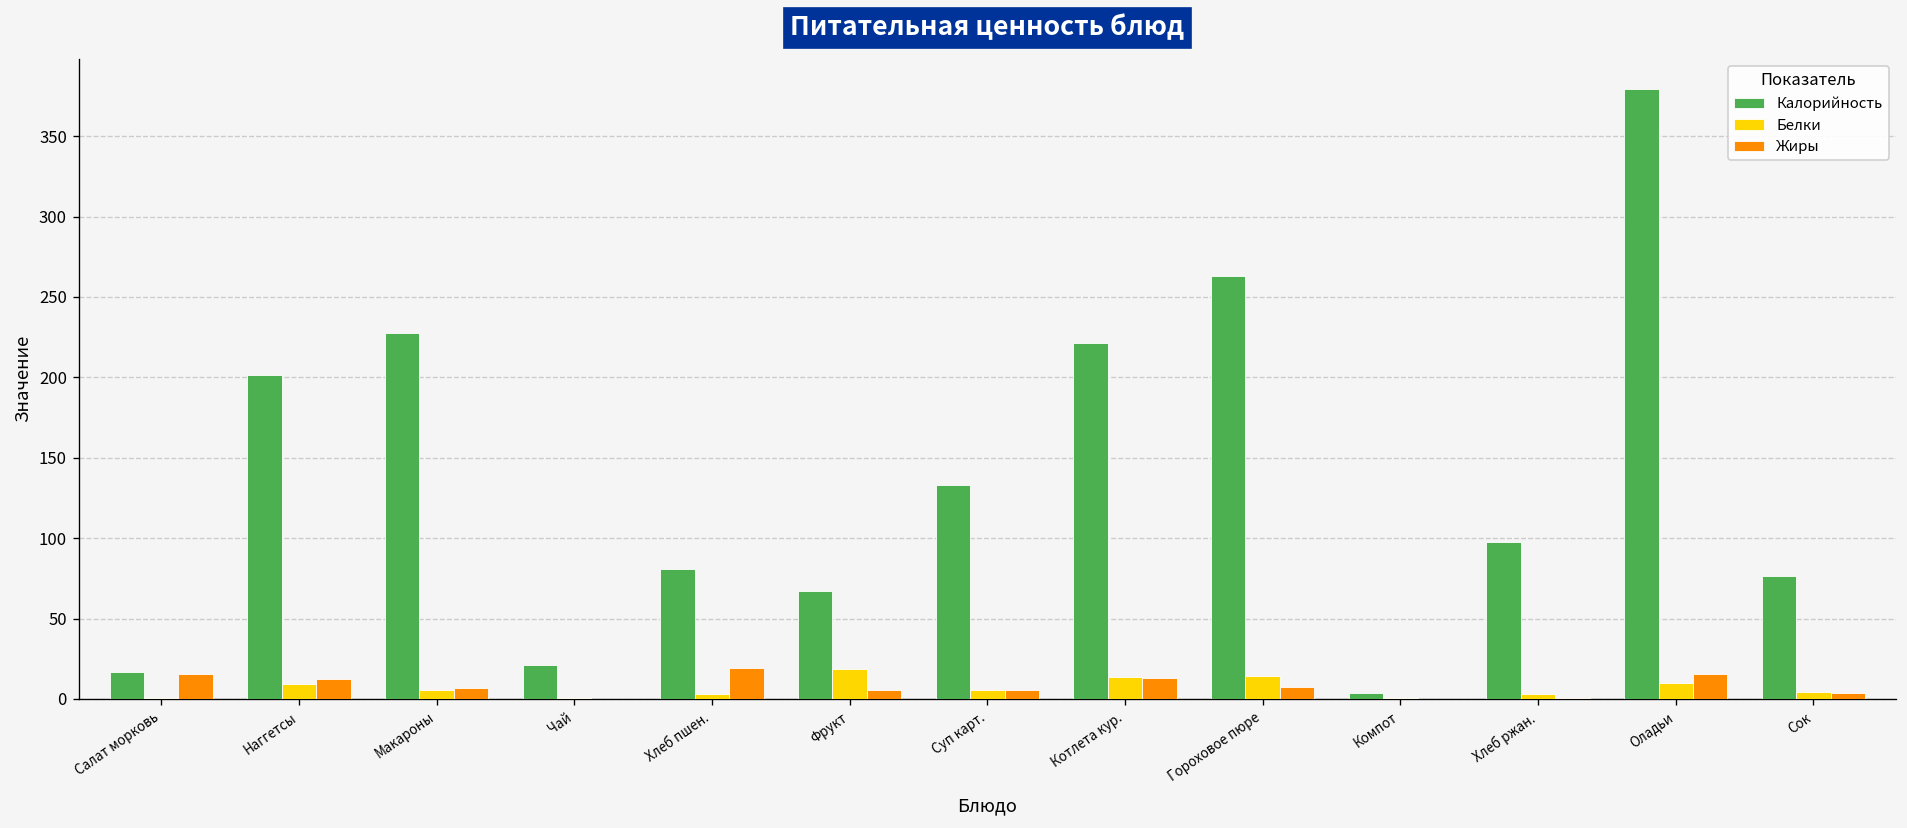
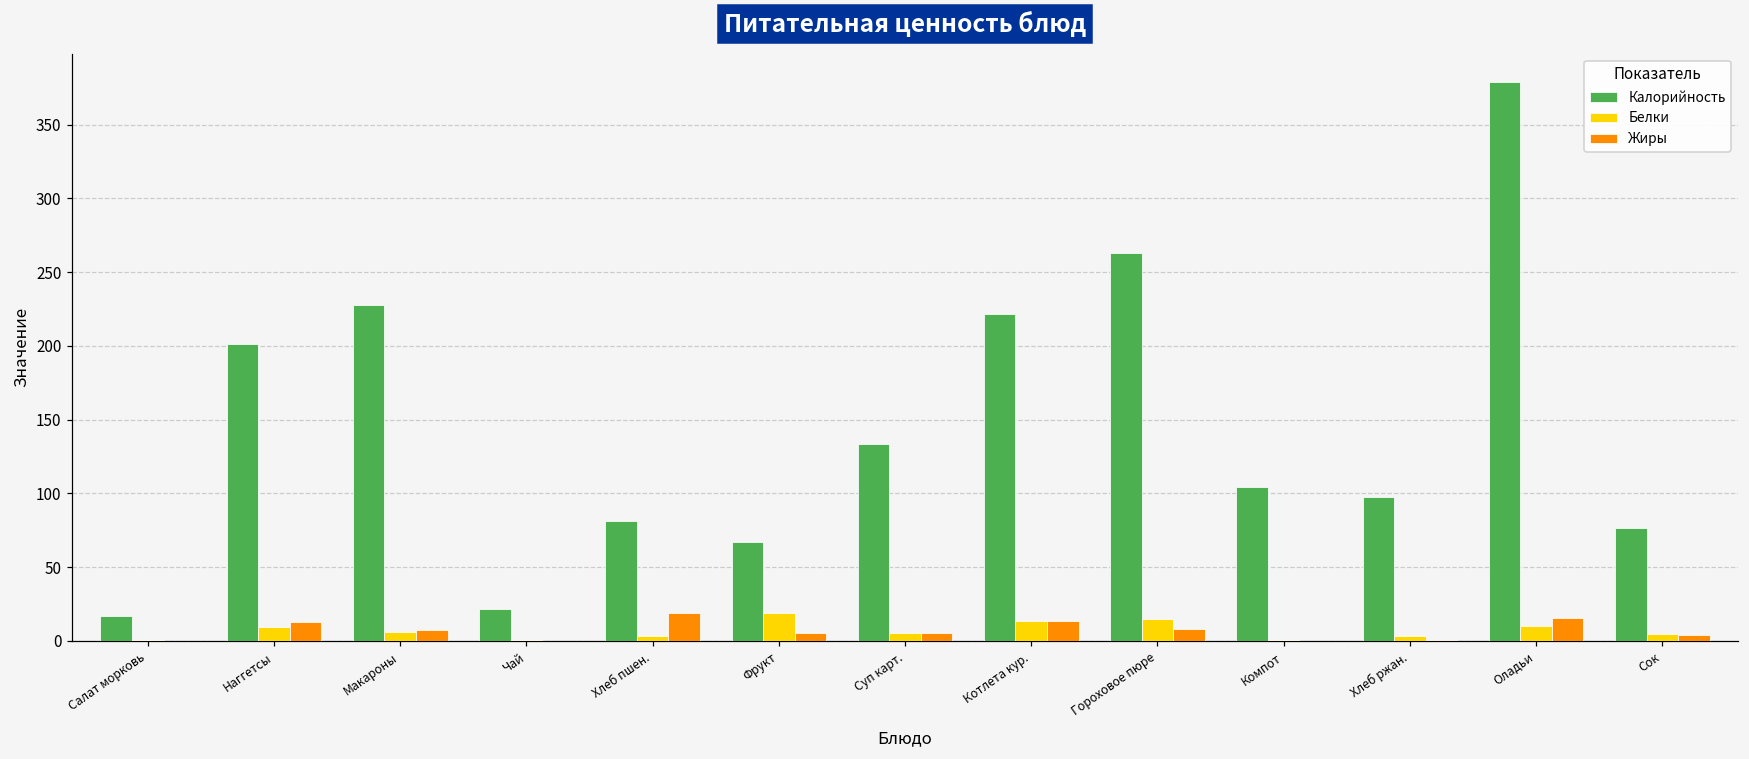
  {
    "Калорийность": {
      "Салат морковь": 17,
      "Наггетсы": 202,
      "Макароны": 228,
      "Чай": 21,
      "Хлеб пшен.": 81,
      "Фрукт": 67,
      "Суп карт.": 133,
      "Котлета кур.": 222,
      "Гороховое пюре": 263,
-     "Компот": 4,
+     "Компот": 104,
      "Хлеб ржан.": 98,
      "Оладьи": 379,
      "Сок": 76
    },
    "Белки": {
      "Наггетсы": 9,
      "Макароны": 6,
      "Хлеб пшен.": 3,
      "Фрукт": 19,
      "Суп карт.": 5,
      "Котлета кур.": 13,
      "Гороховое пюре": 15,
      "Хлеб ржан.": 3,
      "Оладьи": 10,
      "Сок": 4
    },
    "Жиры": {
-     "Салат морковь": 15,
+     "Салат морковь": 0,
      "Наггетсы": 12,
      "Макароны": 7,
      "Хлеб пшен.": 19,
      "Фрукт": 5,
      "Суп карт.": 6,
      "Котлета кур.": 13,
      "Гороховое пюре": 8,
      "Оладьи": 15,
      "Сок": 4
    }
  }
